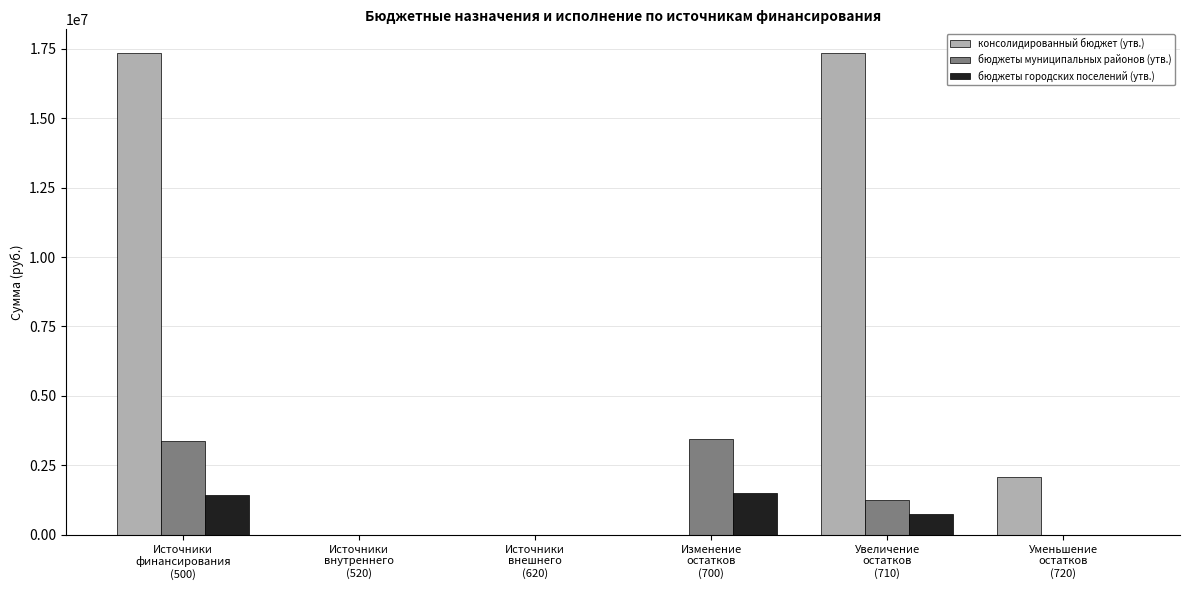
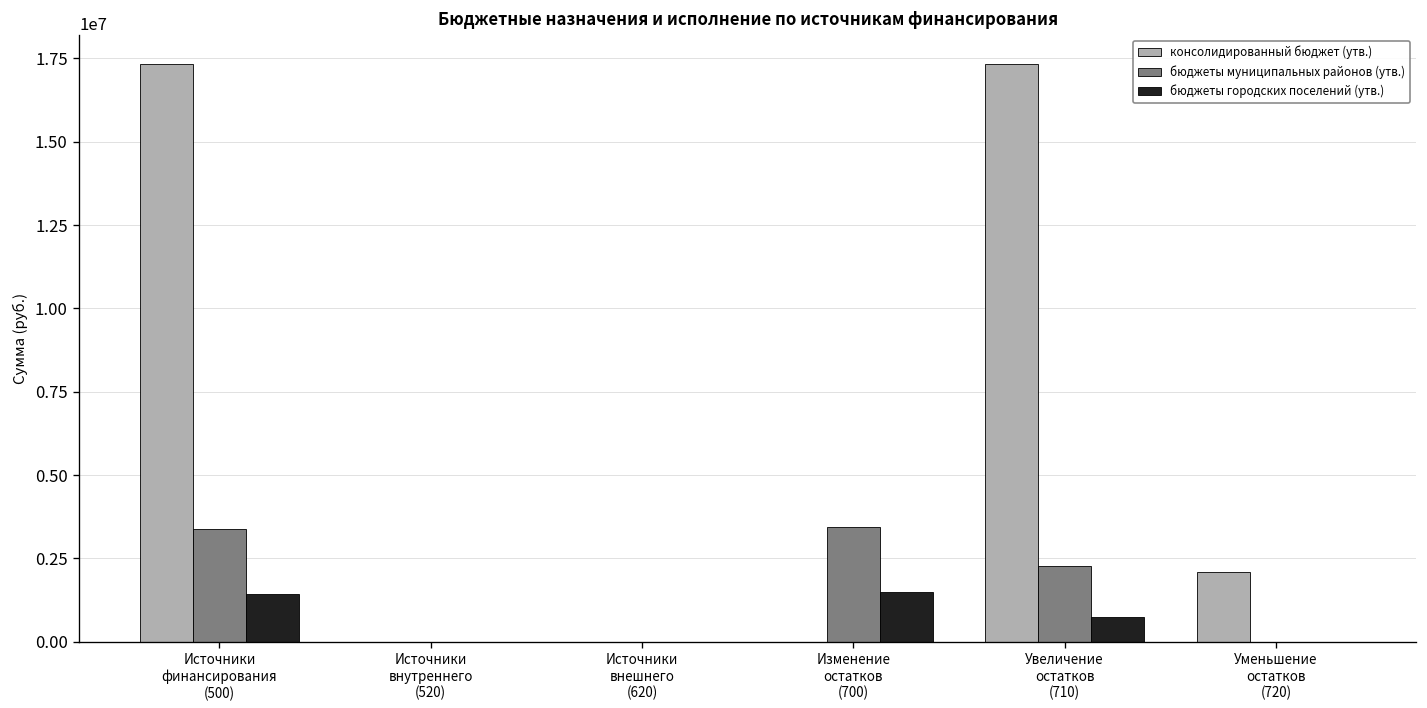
  {
    "консолидированный бюджет (утв.)": {
      "Источники финансирования (500)": 17300000,
      "Источники внутреннего (520)": 0,
      "Источники внешнего (620)": 0,
      "Изменение остатков (700)": 0,
      "Увеличение остатков (710)": 17300000,
      "Уменьшение остатков (720)": 2100000
    },
    "бюджеты муниципальных районов (утв.)": {
      "Источники финансирования (500)": 3400000,
      "Источники внутреннего (520)": 0,
      "Источники внешнего (620)": 0,
      "Изменение остатков (700)": 3400000,
-     "Увеличение остатков (710)": 1200000,
+     "Увеличение остатков (710)": 2300000,
      "Уменьшение остатков (720)": 0
    },
    "бюджеты городских поселений (утв.)": {
      "Источники финансирования (500)": 1400000,
      "Источники внутреннего (520)": 0,
      "Источники внешнего (620)": 0,
      "Изменение остатков (700)": 1500000,
      "Увеличение остатков (710)": 800000,
      "Уменьшение остатков (720)": 0
    }
  }
